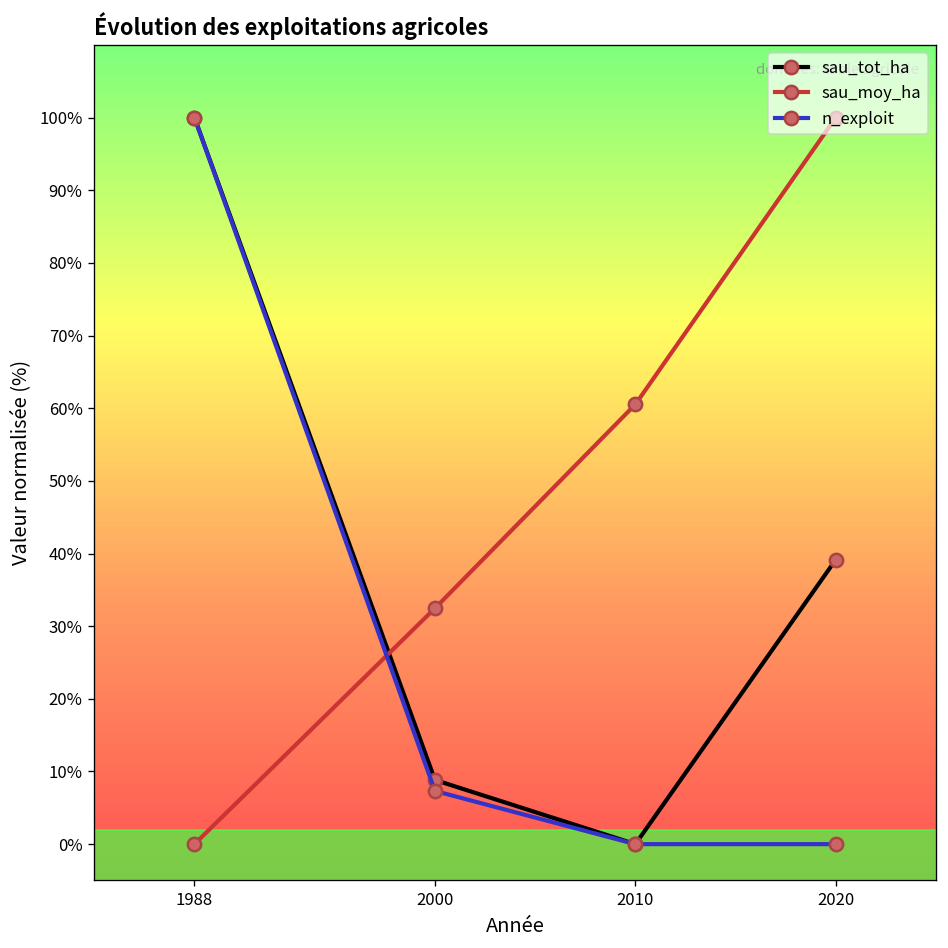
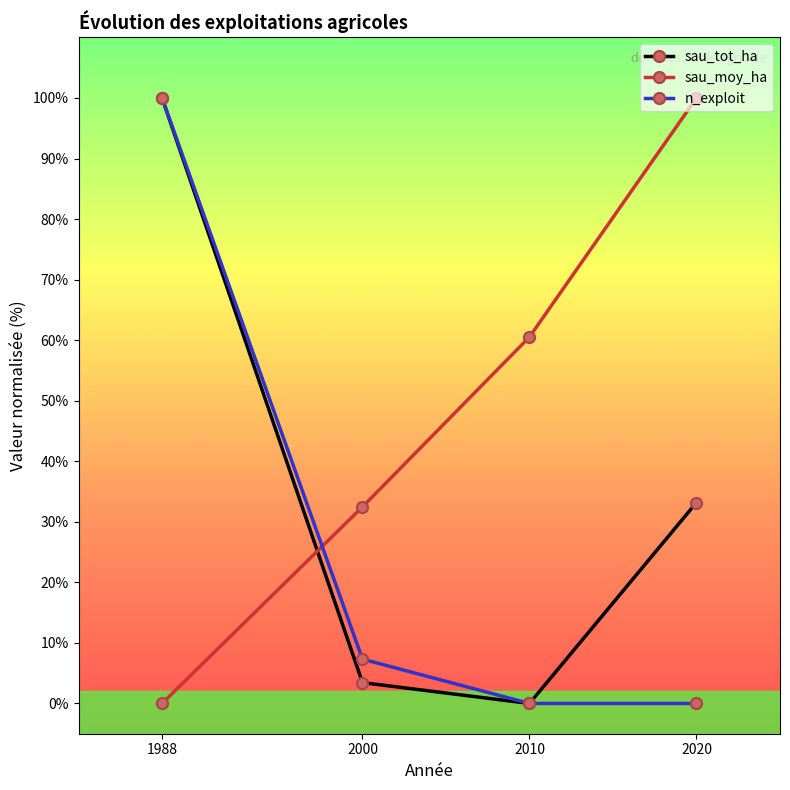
  {
    "sau_tot_ha": {
-     "2000": "9%",
-     "2020": "39%"
+     "2000": "3%",
+     "2020": "33%"
    },
    "sau_moy_ha": {
      "2000": "32%",
      "2010": "61%"
    },
    "n_exploit": {
      "2000": "7%"
    }
  }
